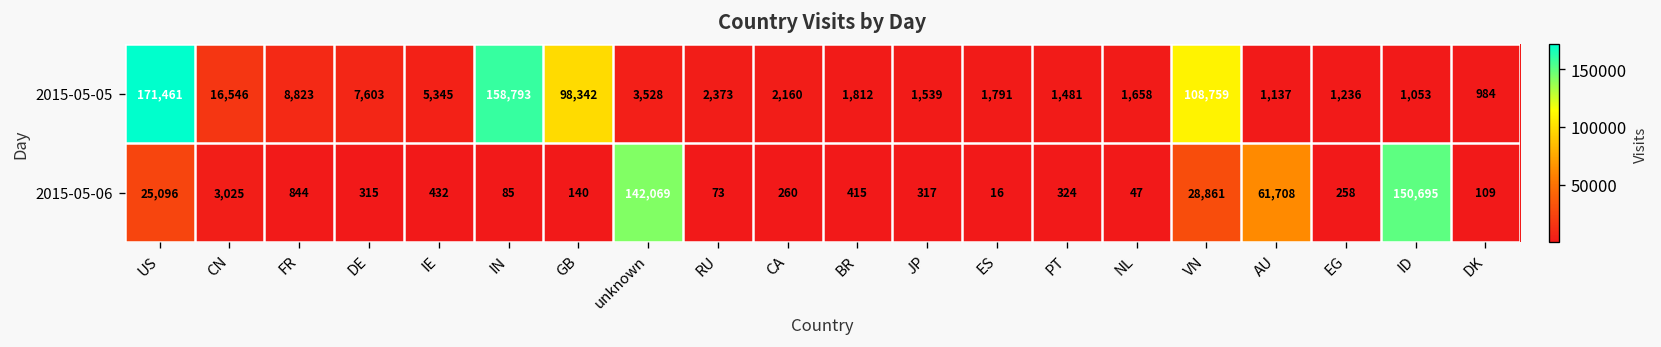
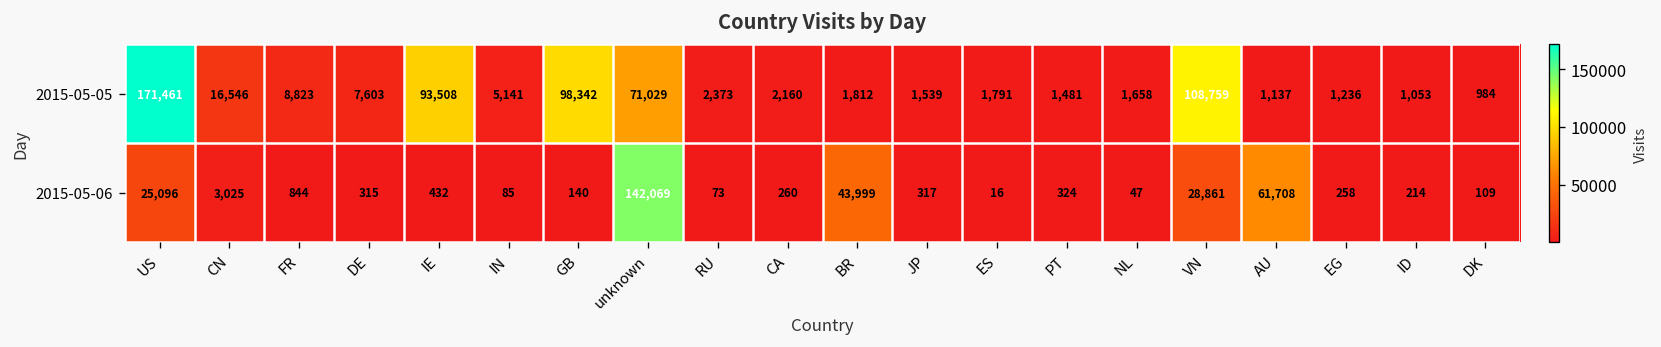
  {
    "2015-05-05": {
      "US": "171,461",
      "CN": "16,546",
      "FR": "8,823",
      "DE": "7,603",
-     "IE": "5,345",
-     "IN": "158,793",
+     "IE": "93,508",
+     "IN": "5,141",
      "GB": "98,342",
-     "unknown": "3,528",
+     "unknown": "71,029",
      "RU": "2,373",
      "CA": "2,160",
      "BR": "1,812",
      "JP": "1,539",
      "ES": "1,791",
      "PT": "1,481",
      "NL": "1,658",
      "VN": "108,759",
      "AU": "1,137",
      "EG": "1,236",
      "ID": "1,053",
      "DK": "984"
    },
    "2015-05-06": {
      "US": "25,096",
      "CN": "3,025",
      "FR": "844",
      "DE": "315",
      "IE": "432",
      "IN": "85",
      "GB": "140",
      "unknown": "142,069",
      "RU": "73",
      "CA": "260",
-     "BR": "415",
+     "BR": "43,999",
      "JP": "317",
      "ES": "16",
      "PT": "324",
      "NL": "47",
      "VN": "28,861",
      "AU": "61,708",
      "EG": "258",
-     "ID": "150,695",
+     "ID": "214",
      "DK": "109"
    }
  }
